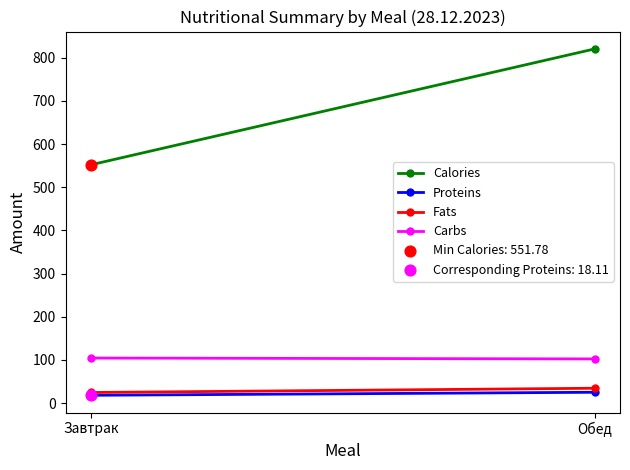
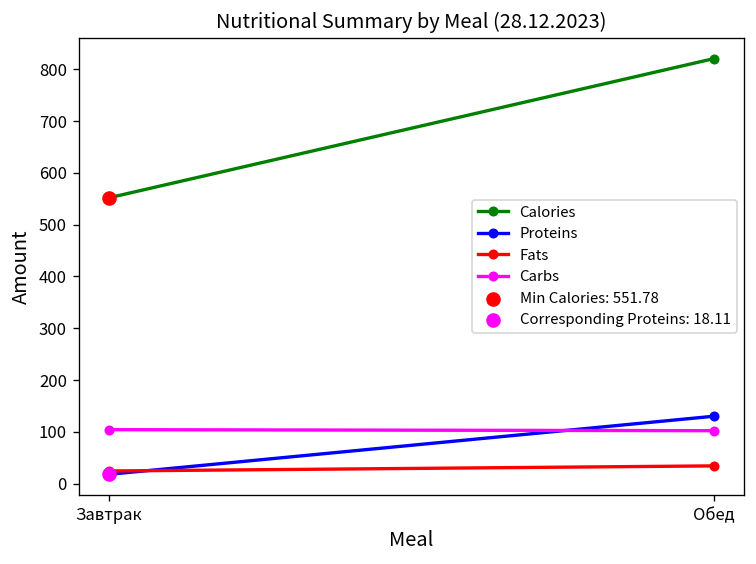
  {
    "Calories": {
      "Обед": 820
    },
    "Proteins": {
-     "Обед": 30
+     "Обед": 130
    }
  }
